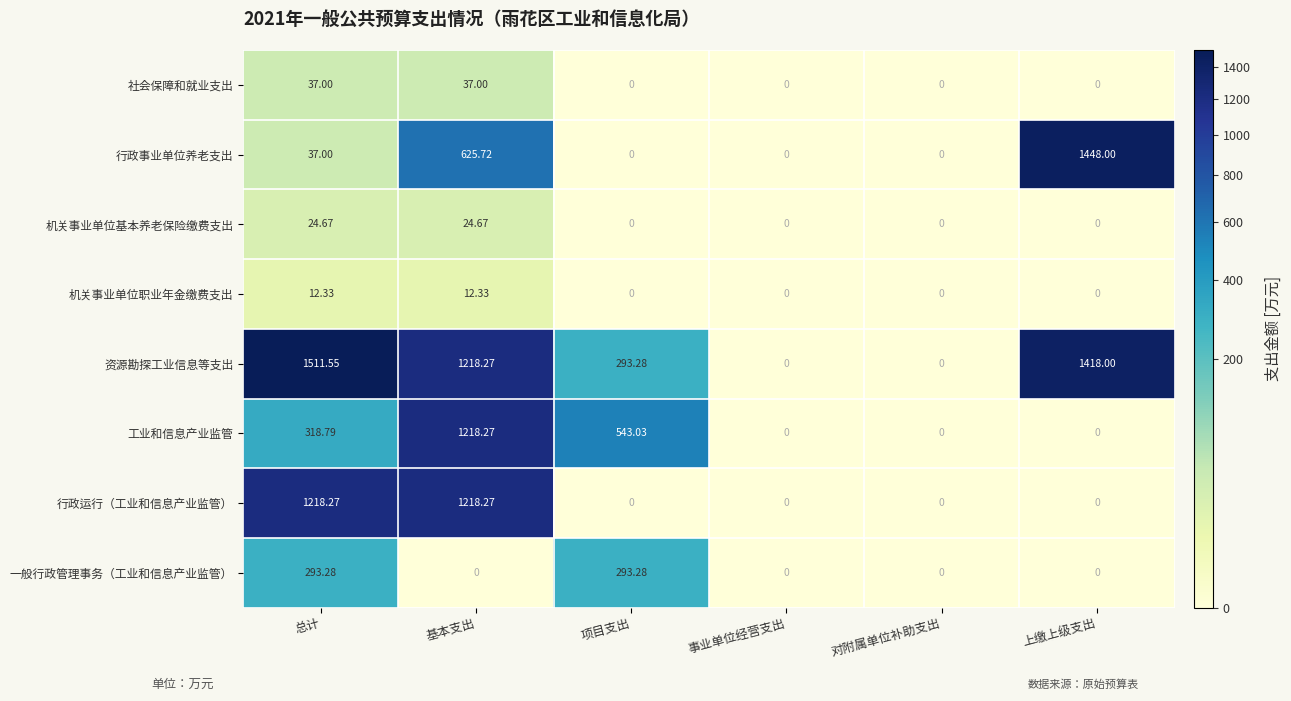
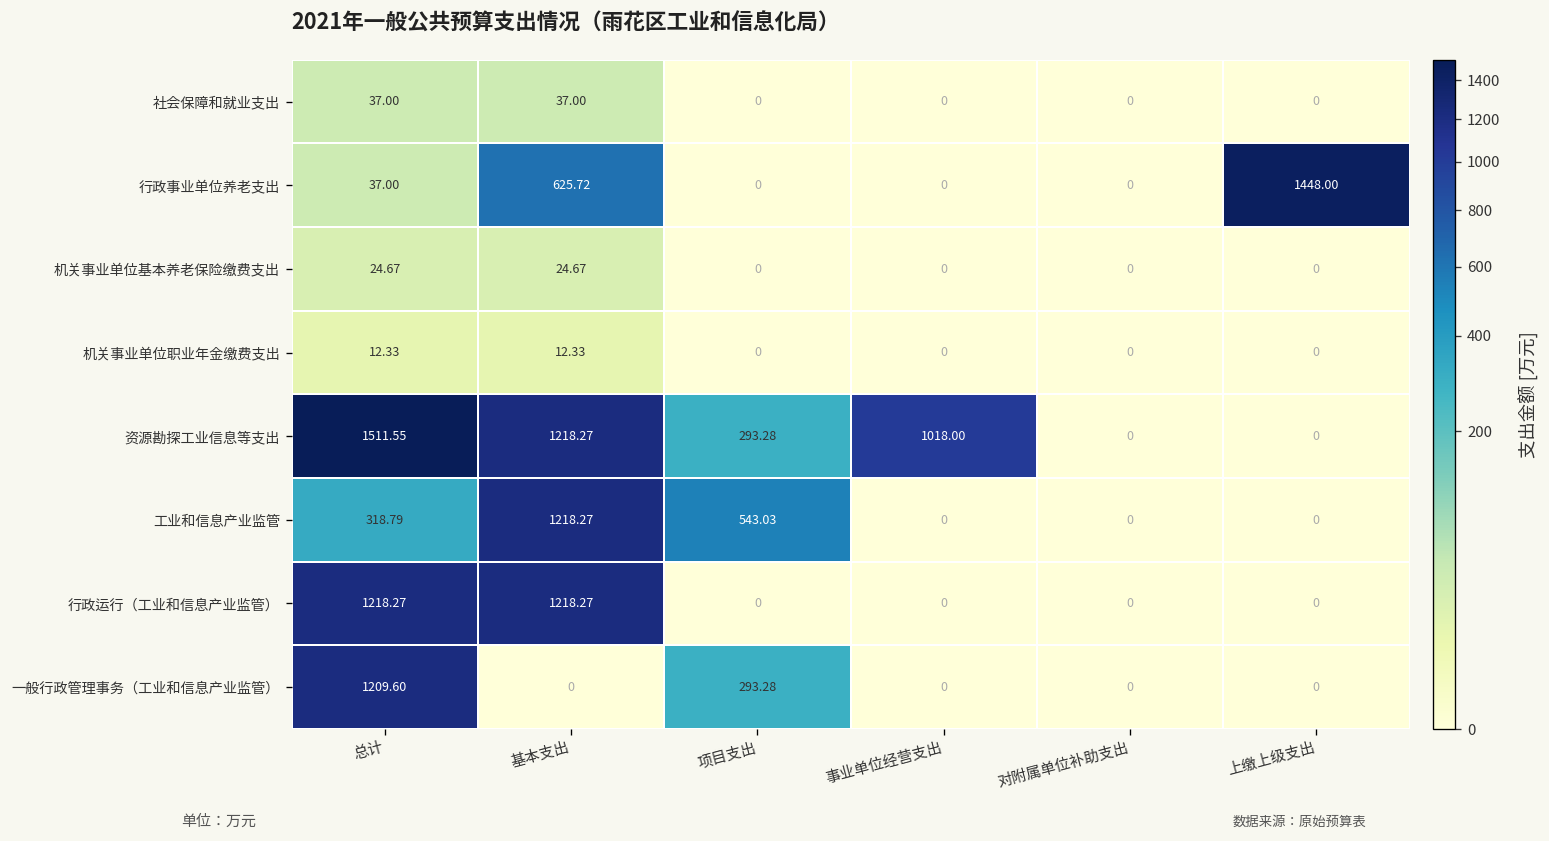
  {
    "社会保障和就业支出": {
      "总计": 37.00,
      "基本支出": 37.00,
      "项目支出": 0,
      "事业单位经营支出": 0,
      "对附属单位补助支出": 0,
      "上缴上级支出": 0
    },
    "行政事业单位养老支出": {
      "总计": 37.00,
      "基本支出": 625.72,
      "项目支出": 0,
      "事业单位经营支出": 0,
      "对附属单位补助支出": 0,
      "上缴上级支出": 1448.00
    },
    "机关事业单位基本养老保险缴费支出": {
      "总计": 24.67,
      "基本支出": 24.67,
      "项目支出": 0,
      "事业单位经营支出": 0,
      "对附属单位补助支出": 0,
      "上缴上级支出": 0
    },
    "机关事业单位职业年金缴费支出": {
      "总计": 12.33,
      "基本支出": 12.33,
      "项目支出": 0,
      "事业单位经营支出": 0,
      "对附属单位补助支出": 0,
      "上缴上级支出": 0
    },
    "资源勘探工业信息等支出": {
      "总计": 1511.55,
      "基本支出": 1218.27,
      "项目支出": 293.28,
-     "事业单位经营支出": 0,
+     "事业单位经营支出": 1018.00,
      "对附属单位补助支出": 0,
-     "上缴上级支出": 1418.00
+     "上缴上级支出": 0
    },
    "工业和信息产业监管": {
      "总计": 318.79,
      "基本支出": 1218.27,
      "项目支出": 543.03,
      "事业单位经营支出": 0,
      "对附属单位补助支出": 0,
      "上缴上级支出": 0
    },
    "行政运行（工业和信息产业监管）": {
      "总计": 1218.27,
      "基本支出": 1218.27,
      "项目支出": 0,
      "事业单位经营支出": 0,
      "对附属单位补助支出": 0,
      "上缴上级支出": 0
    },
    "一般行政管理事务（工业和信息产业监管）": {
-     "总计": 293.28,
+     "总计": 1209.60,
      "基本支出": 0,
      "项目支出": 293.28,
      "事业单位经营支出": 0,
      "对附属单位补助支出": 0,
      "上缴上级支出": 0
    }
  }
